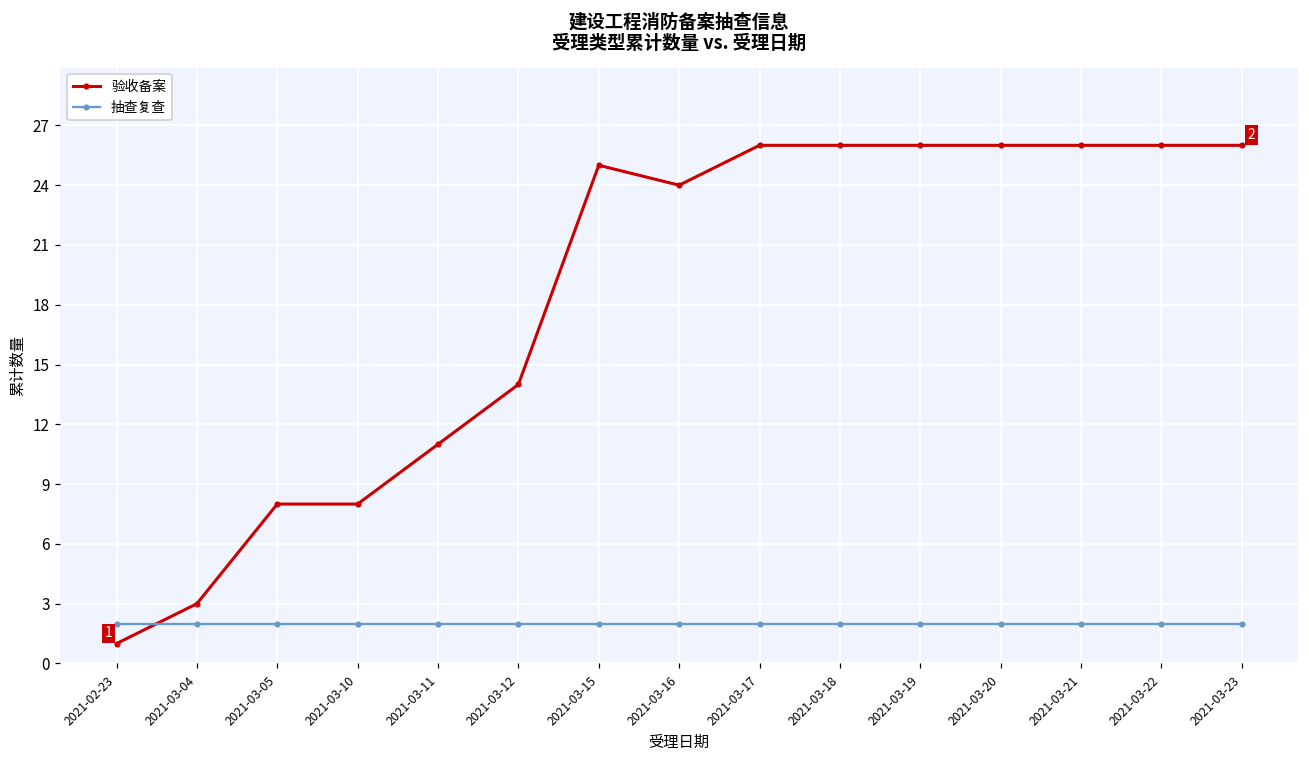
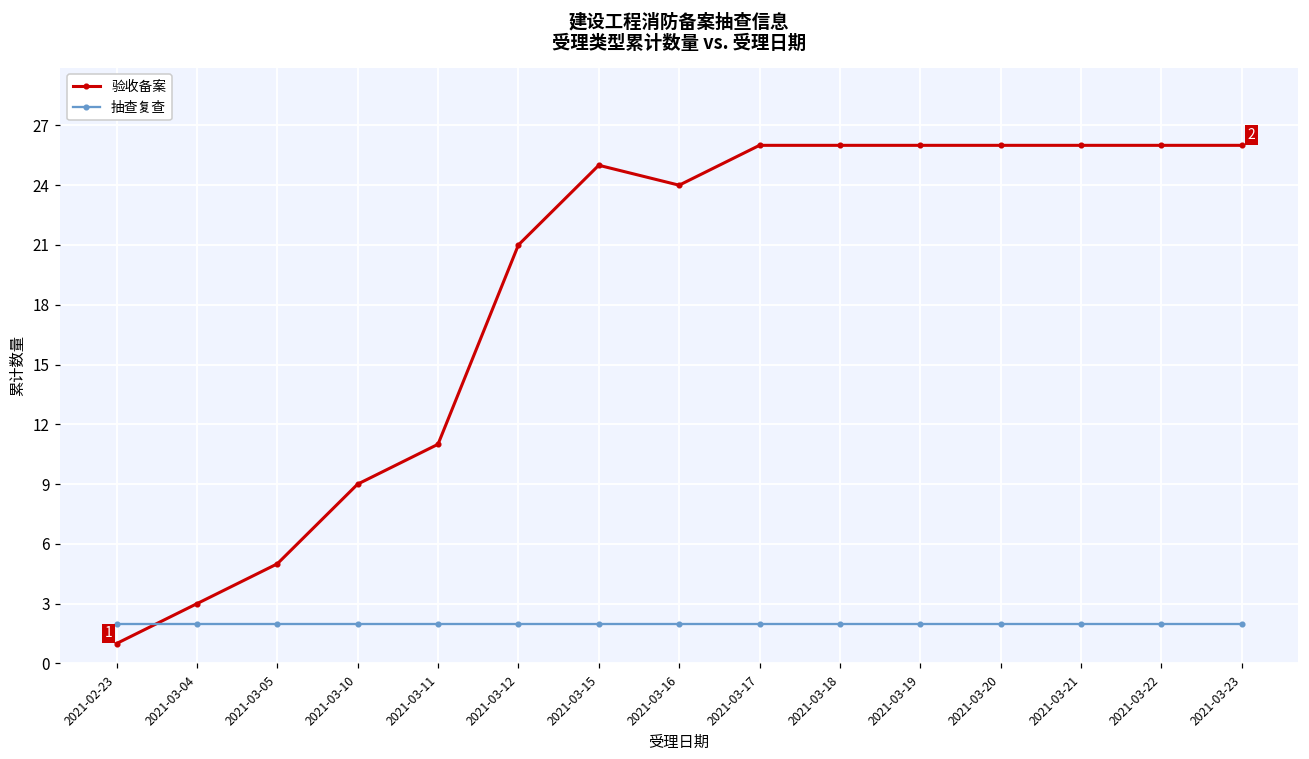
  {
    "验收备案": {
      "2021-03-04": 3,
-     "2021-03-05": 8,
-     "2021-03-10": 8,
+     "2021-03-05": 5,
+     "2021-03-10": 9,
      "2021-03-11": 11,
-     "2021-03-12": 14,
+     "2021-03-12": 21,
      "2021-03-15": 25,
      "2021-03-16": 24,
      "2021-03-17": 26,
      "2021-03-18": 26,
      "2021-03-19": 26,
      "2021-03-20": 26,
      "2021-03-21": 26,
      "2021-03-22": 26
    },
    "抽查复查": {
      "2021-03-04": 2,
      "2021-03-05": 2,
      "2021-03-10": 2,
      "2021-03-11": 2,
      "2021-03-12": 2,
      "2021-03-15": 2,
      "2021-03-16": 2,
      "2021-03-17": 2,
      "2021-03-18": 2,
      "2021-03-19": 2,
      "2021-03-20": 2,
      "2021-03-21": 2,
      "2021-03-22": 2,
      "2021-03-23": 2
    }
  }
